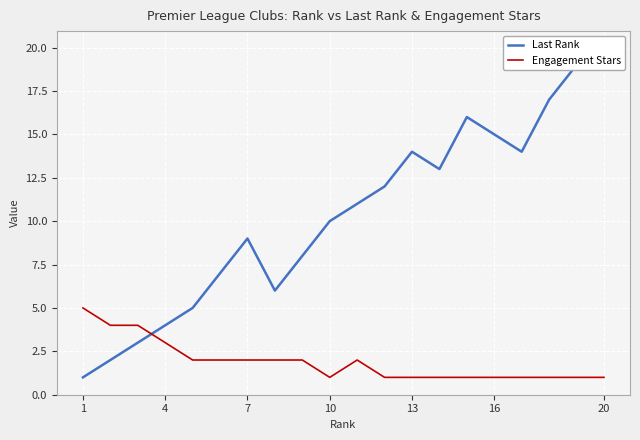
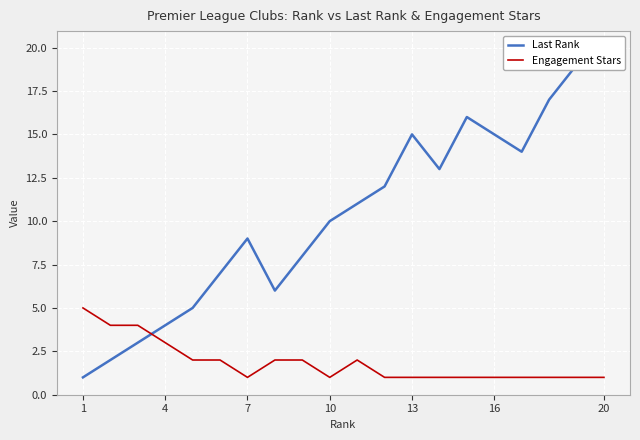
  {
    "Last Rank": {
      "1": 1,
      "4": 4,
      "7": 9,
      "10": 10,
-     "13": 14,
+     "13": 15,
      "16": 15
    },
    "Engagement Stars": {
      "1": 5,
      "4": 3,
-     "7": 2,
+     "7": 1,
      "10": 1,
      "13": 1,
      "16": 1,
      "20": 1
    }
  }
